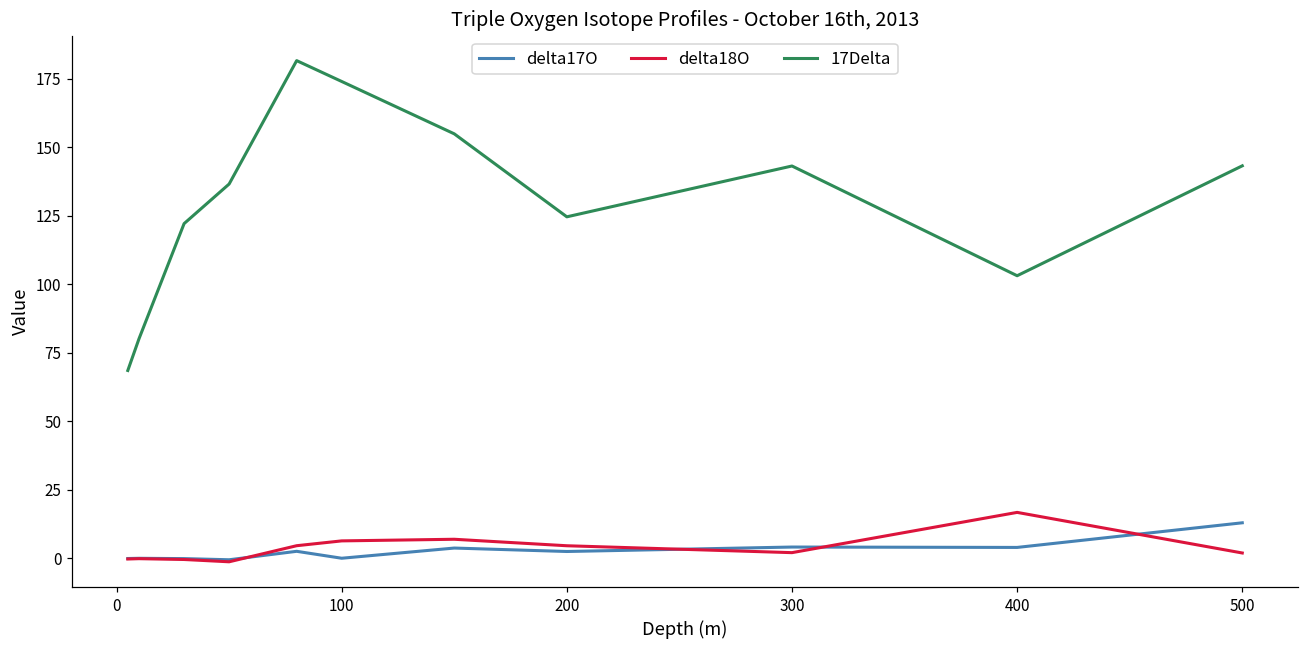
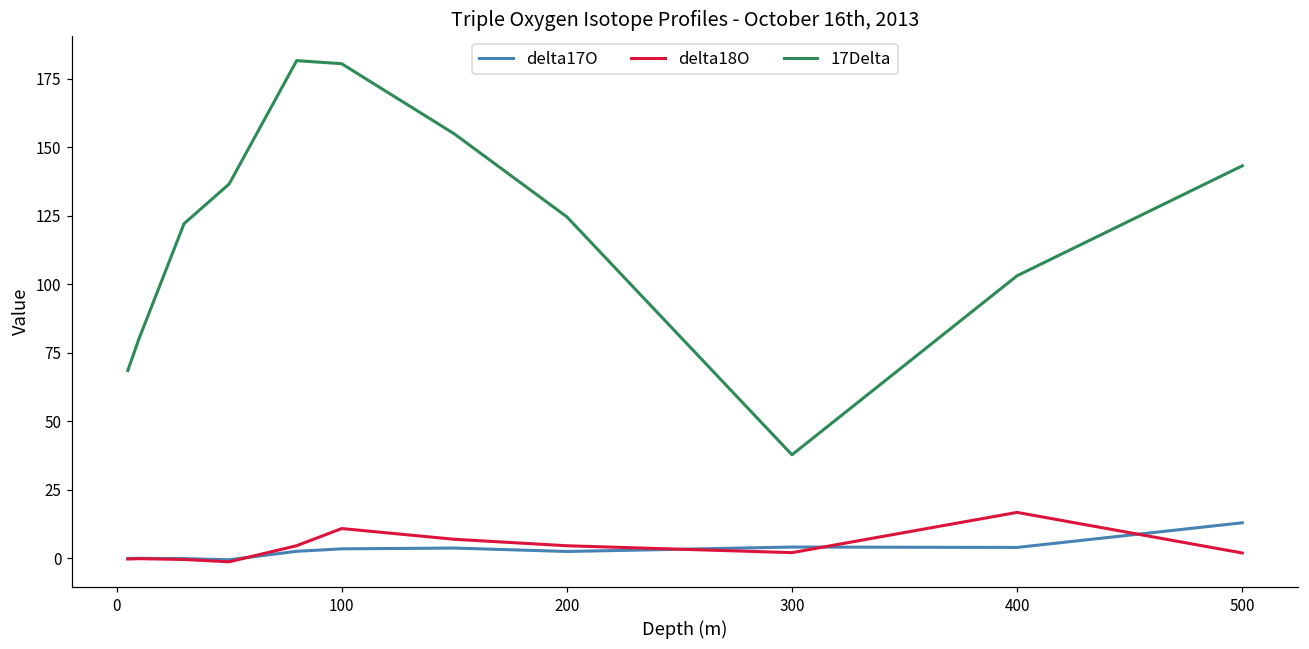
  {
    "delta17O": {
-     "100": 0,
+     "100": 3,
      "200": 3,
      "300": 4,
      "400": 4,
      "500": 13
    },
    "delta18O": {
-     "100": 6,
+     "100": 11,
      "200": 5,
      "300": 2,
      "400": 17,
      "500": 2
    },
    "17Delta": {
-     "100": 174,
+     "100": 181,
      "200": 125,
-     "300": 143,
+     "300": 38,
      "400": 103,
      "500": 143
    }
  }
